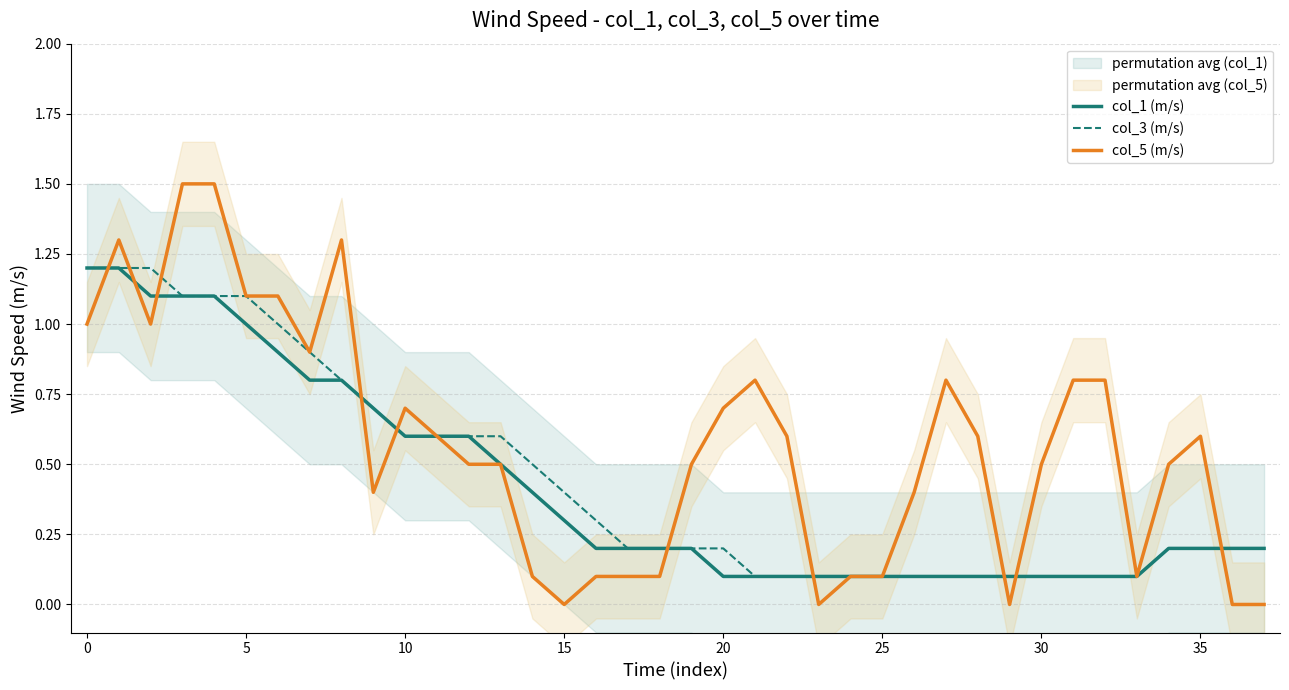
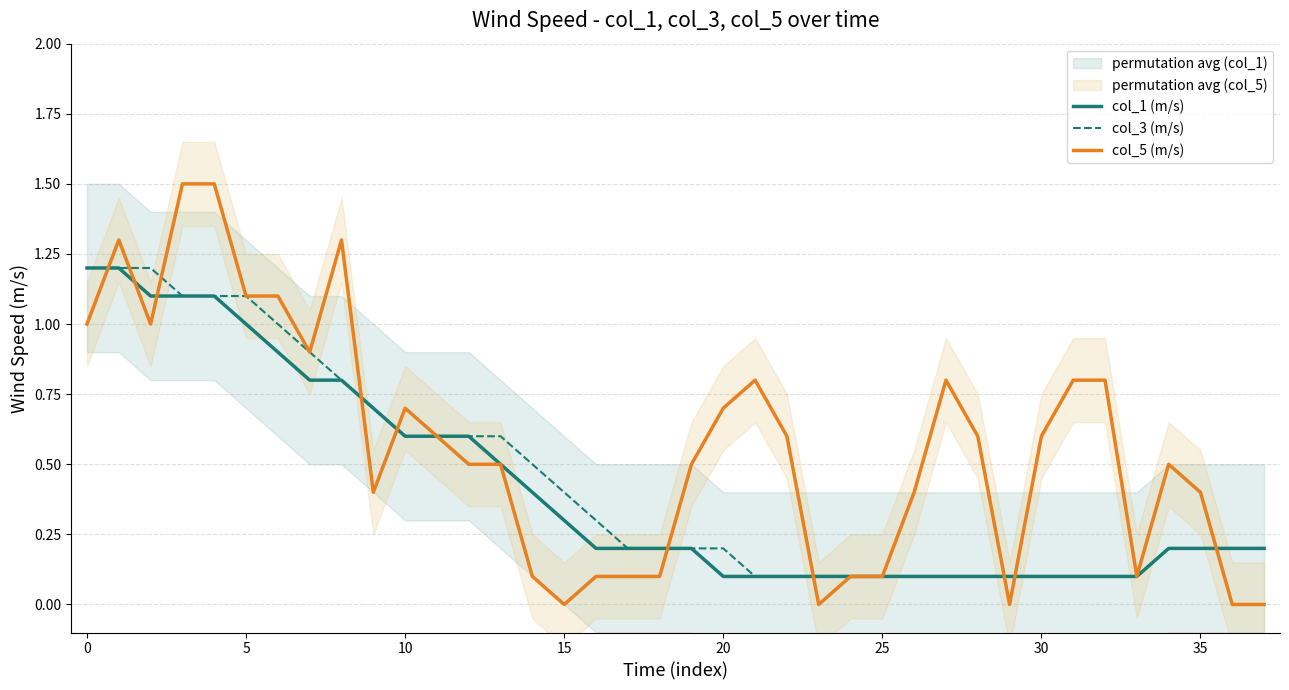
  {
    "col_5 (m/s)": {
      "0": 1.0,
      "10": 0.7,
      "15": 0.0,
      "20": 0.7,
-     "30": 0.5,
-     "35": 0.6
+     "30": 0.6,
+     "35": 0.4
    }
  }
